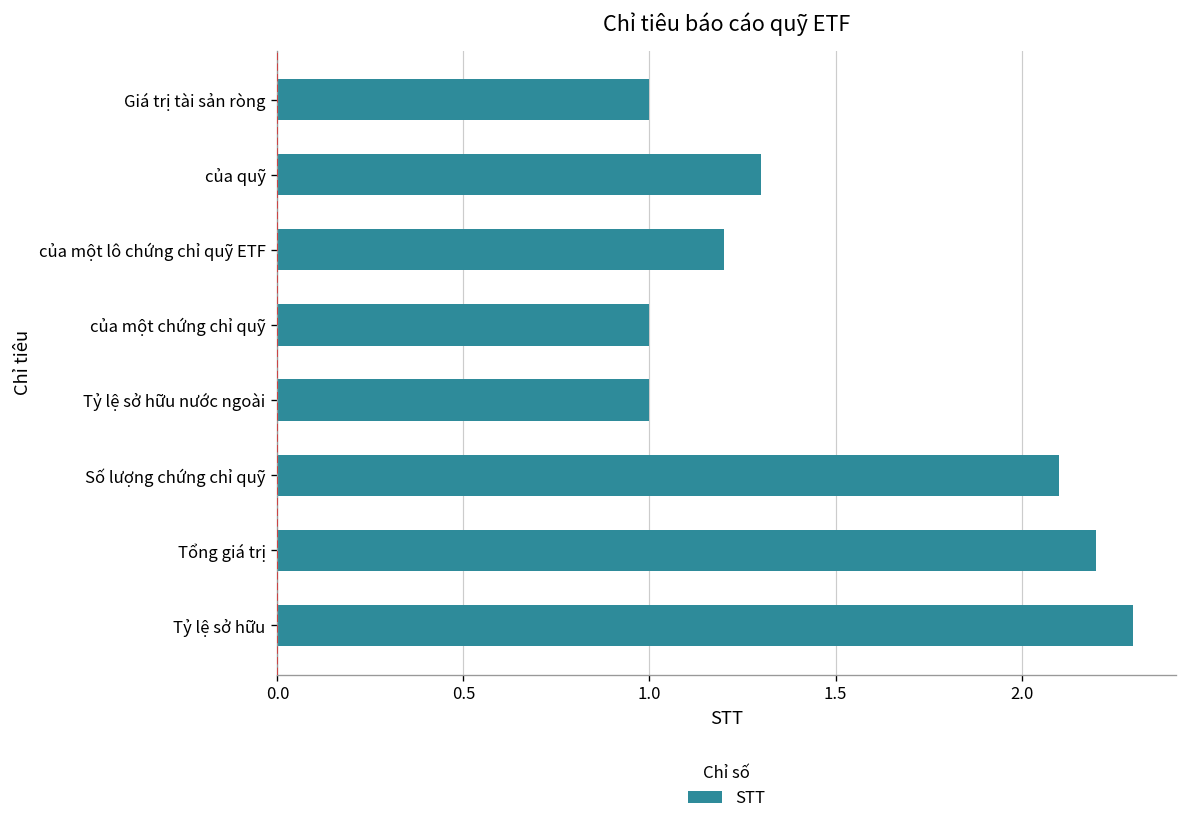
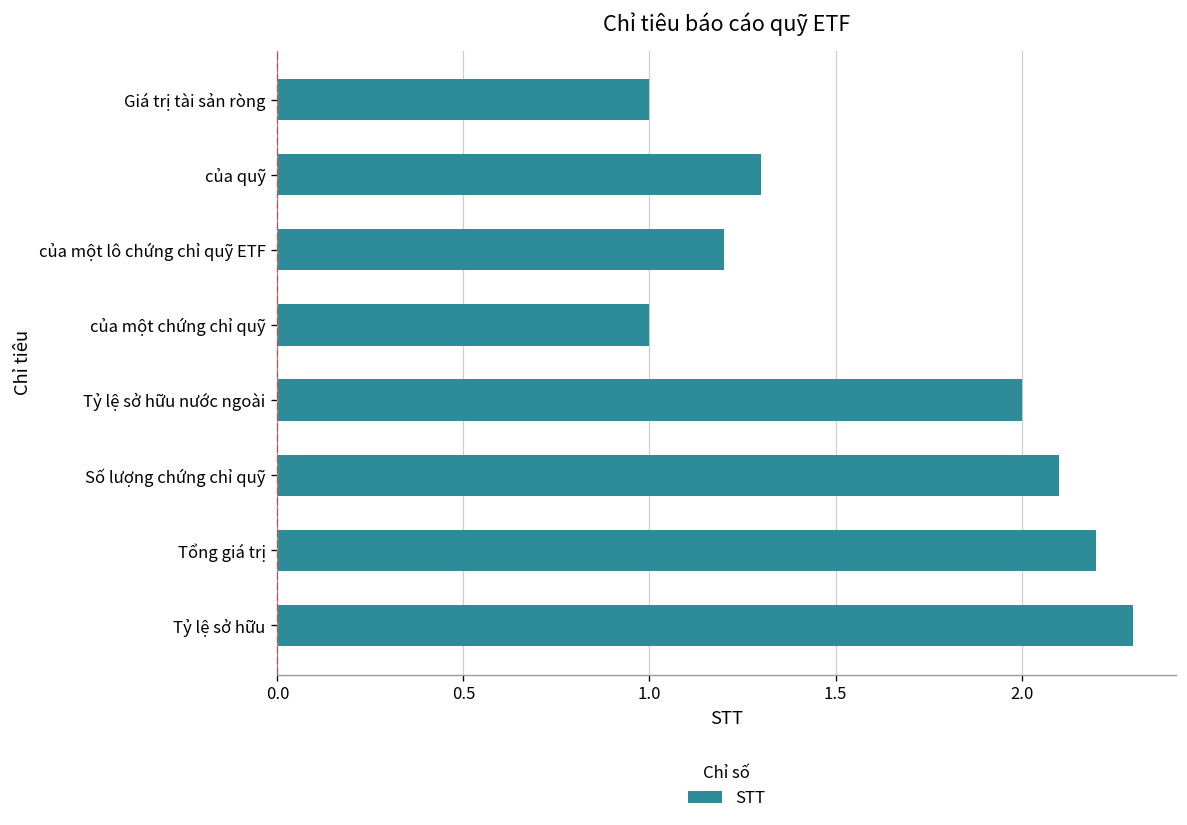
  {
    "Giá trị tài sản ròng": 1,
    "của quỹ": 1.30,
    "của một lô chứng chỉ quỹ ETF": 1.20,
    "của một chứng chỉ quỹ": 1,
-   "Tỷ lệ sở hữu nước ngoài": 1,
+   "Tỷ lệ sở hữu nước ngoài": 2,
    "Số lượng chứng chỉ quỹ": 2.10,
    "Tổng giá trị": 2.20,
    "Tỷ lệ sở hữu": 2.30
  }
